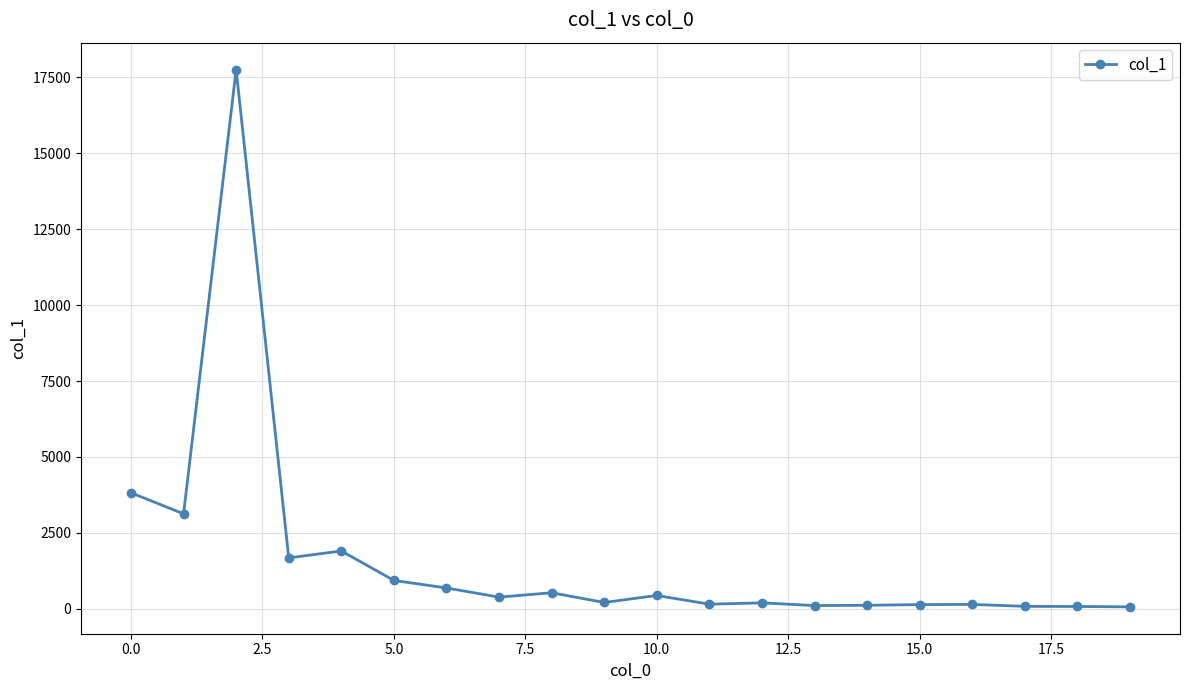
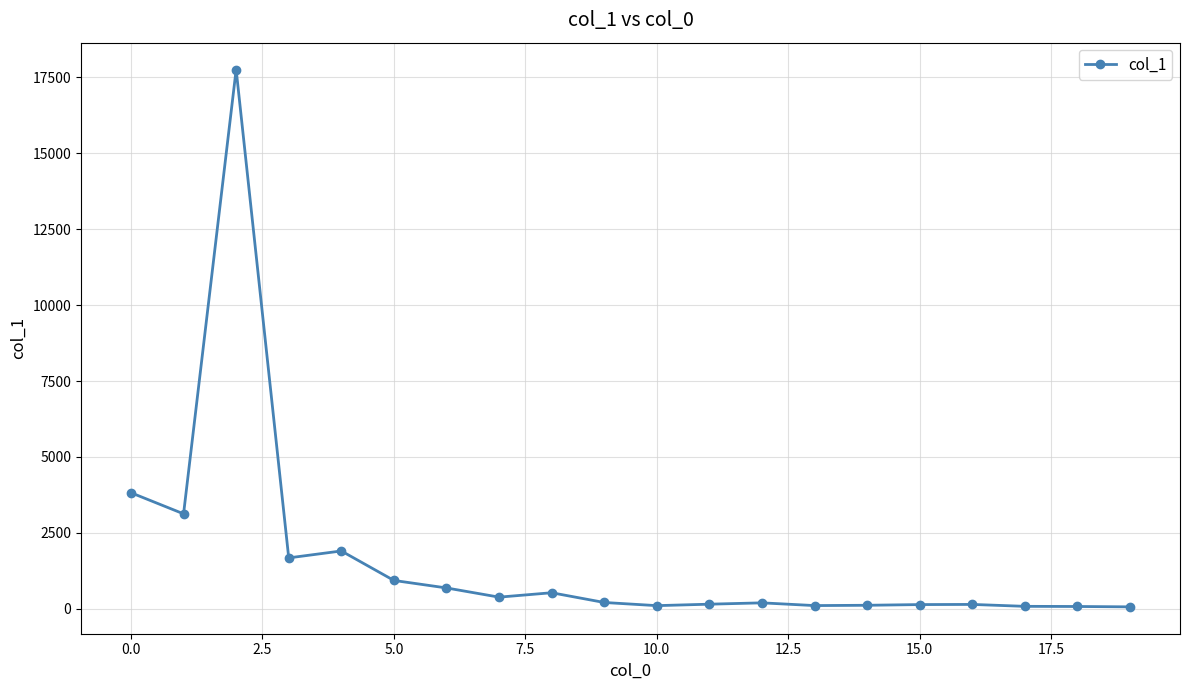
  {
    "0.0": 3800,
    "5.0": 900,
-   "10.0": 400,
+   "10.0": 100,
    "15.0": 100
  }
